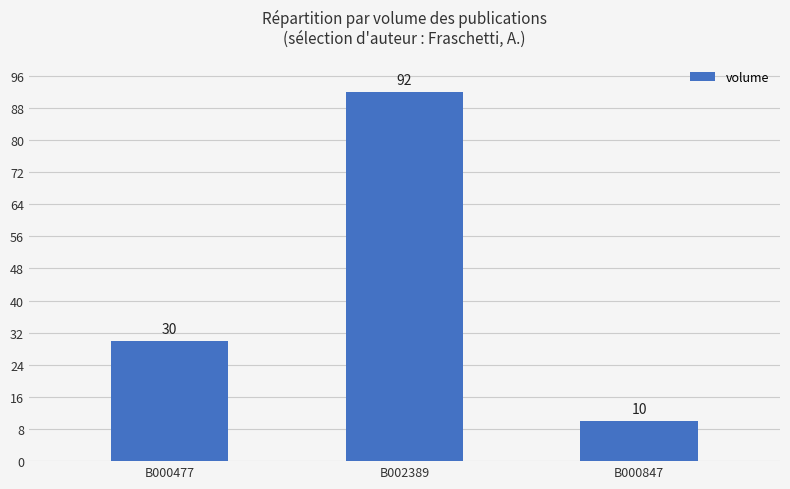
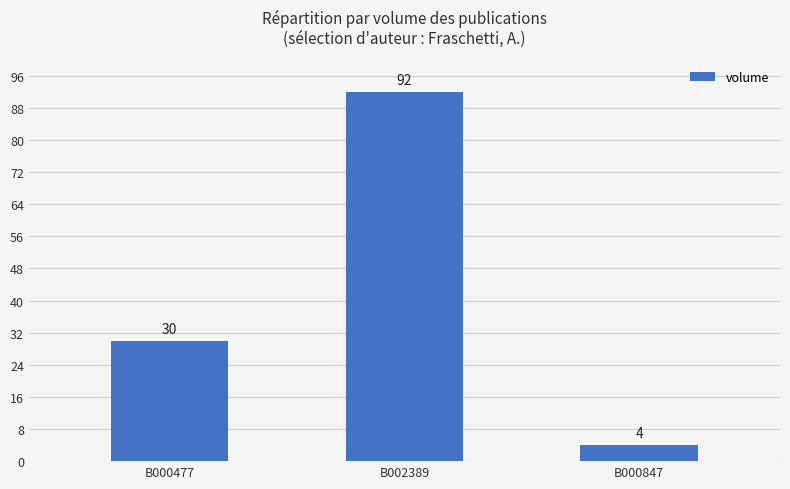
  {
    "B000477": 30,
    "B002389": 92,
-   "B000847": 10
+   "B000847": 4
  }
